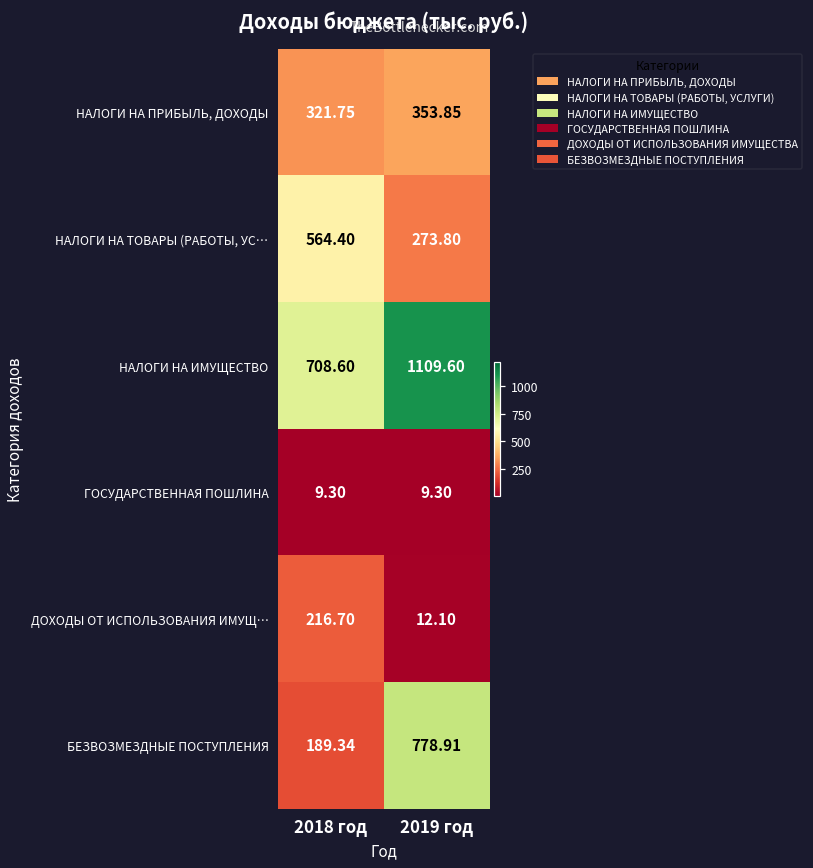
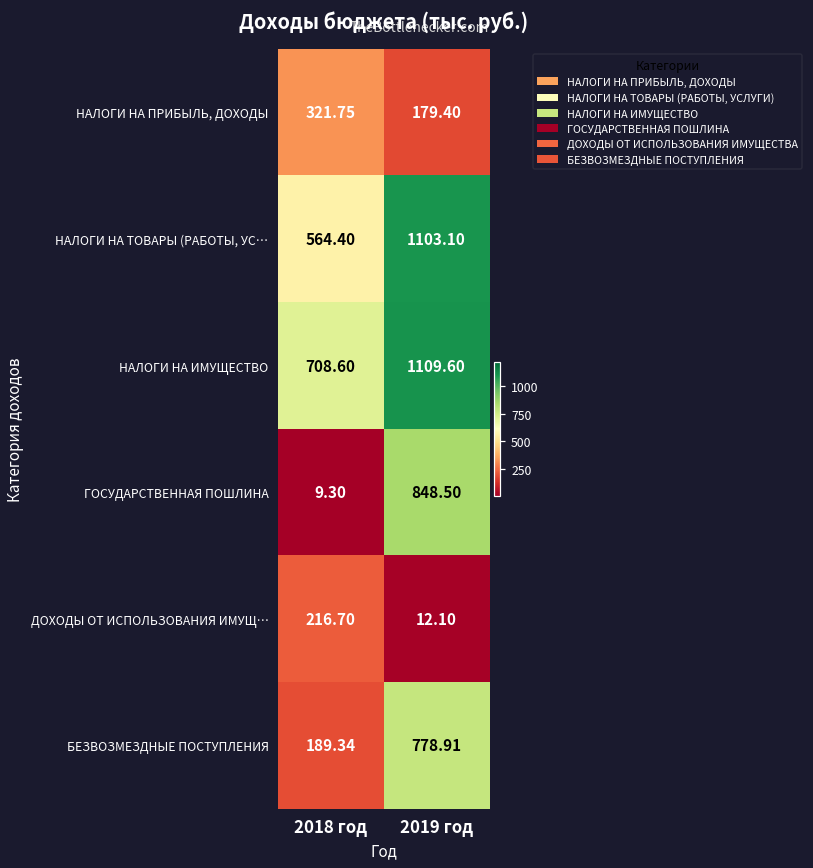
  {
    "НАЛОГИ НА ПРИБЫЛЬ, ДОХОДЫ": {
      "2018 год": 321.75,
-     "2019 год": 353.85
+     "2019 год": 179.40
    },
    "НАЛОГИ НА ТОВАРЫ (РАБОТЫ, УС…": {
      "2018 год": 564.40,
-     "2019 год": 273.80
+     "2019 год": 1103.10
    },
    "НАЛОГИ НА ИМУЩЕСТВО": {
      "2018 год": 708.60,
      "2019 год": 1109.60
    },
    "ГОСУДАРСТВЕННАЯ ПОШЛИНА": {
      "2018 год": 9.30,
-     "2019 год": 9.30
+     "2019 год": 848.50
    },
    "ДОХОДЫ ОТ ИСПОЛЬЗОВАНИЯ ИМУЩ…": {
      "2018 год": 216.70,
      "2019 год": 12.10
    },
    "БЕЗВОЗМЕЗДНЫЕ ПОСТУПЛЕНИЯ": {
      "2018 год": 189.34,
      "2019 год": 778.91
    }
  }
